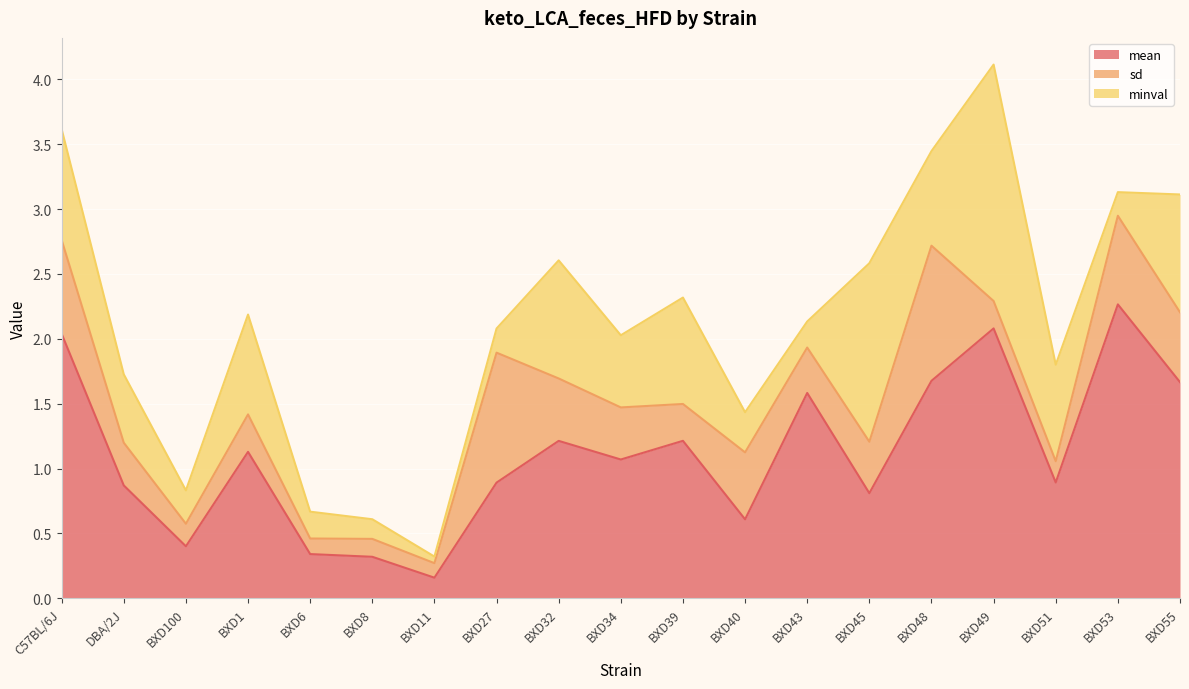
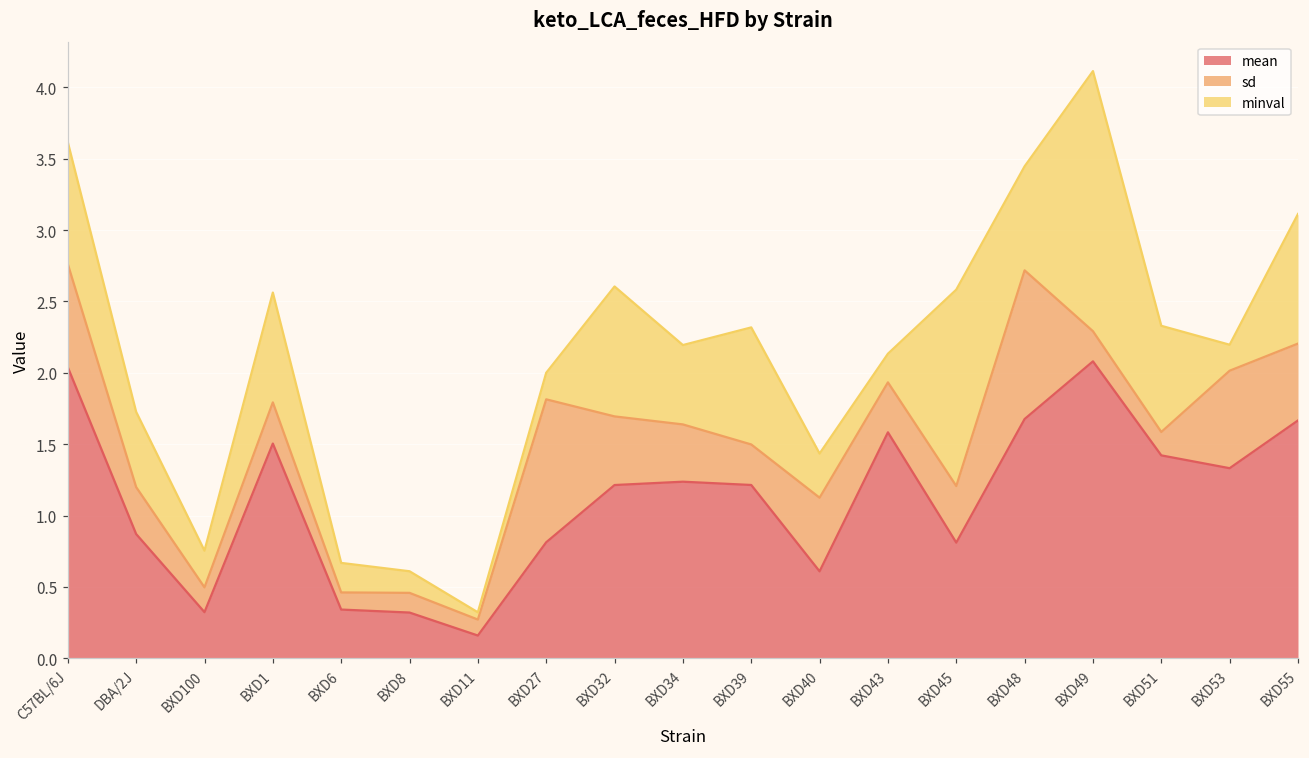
  {
    "mean": {
      "C57BL/6J": 2.04,
      "DBA/2J": 0.87,
-     "BXD100": 0.40,
-     "BXD1": 1.13,
+     "BXD100": 0.32,
+     "BXD1": 1.50,
      "BXD6": 0.34,
      "BXD8": 0.32,
      "BXD11": 0.16,
-     "BXD27": 0.89,
+     "BXD27": 0.81,
      "BXD32": 1.21,
-     "BXD34": 1.07,
+     "BXD34": 1.24,
      "BXD39": 1.21,
      "BXD40": 0.61,
      "BXD43": 1.58,
      "BXD45": 0.81,
      "BXD48": 1.68,
      "BXD49": 2.08,
-     "BXD51": 0.89,
-     "BXD53": 2.27,
+     "BXD51": 1.42,
+     "BXD53": 1.33,
      "BXD55": 1.67
    }
  }
